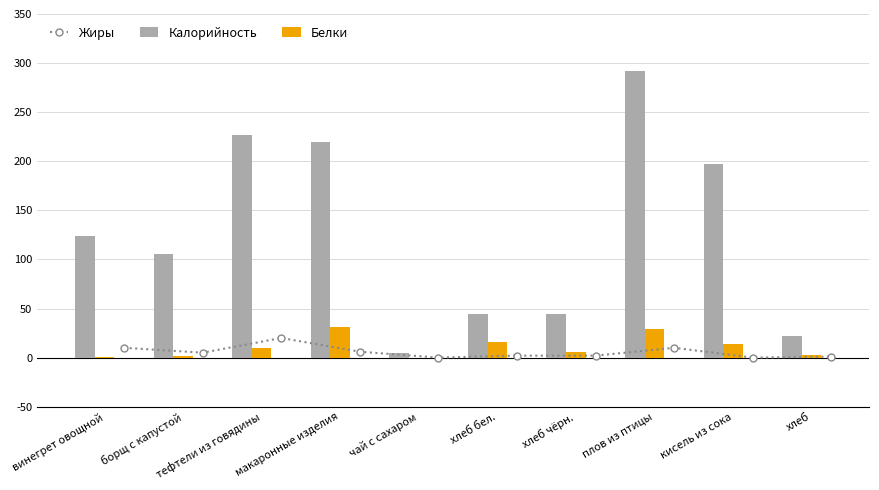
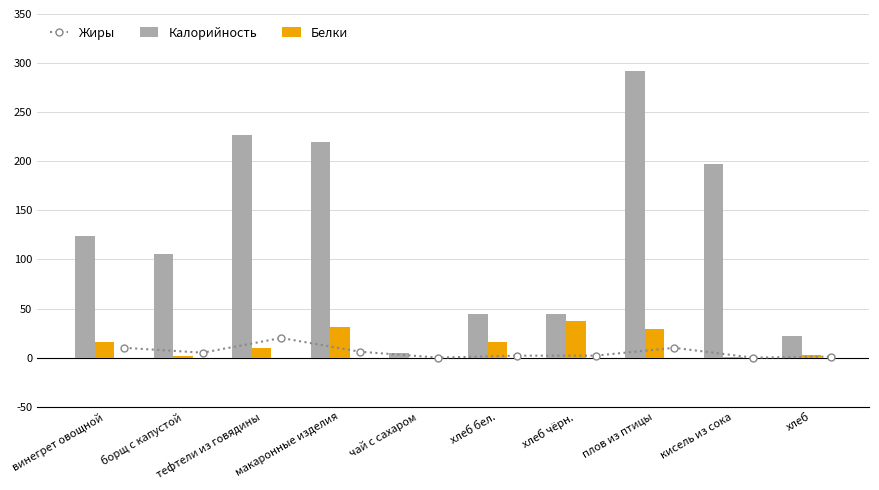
  {
    "Белки": {
-     "винегрет овощной": 0,
+     "винегрет овощной": 20,
      "тефтели из говядины": 10,
      "макаронные изделия": 30,
      "чай с сахаром": 0,
      "хлеб бел.": 20,
-     "хлеб чёрн.": 10,
+     "хлеб чёрн.": 40,
      "плов из птицы": 30,
-     "кисель из сока": 10,
+     "кисель из сока": 0,
      "хлеб": 0
    }
  }
